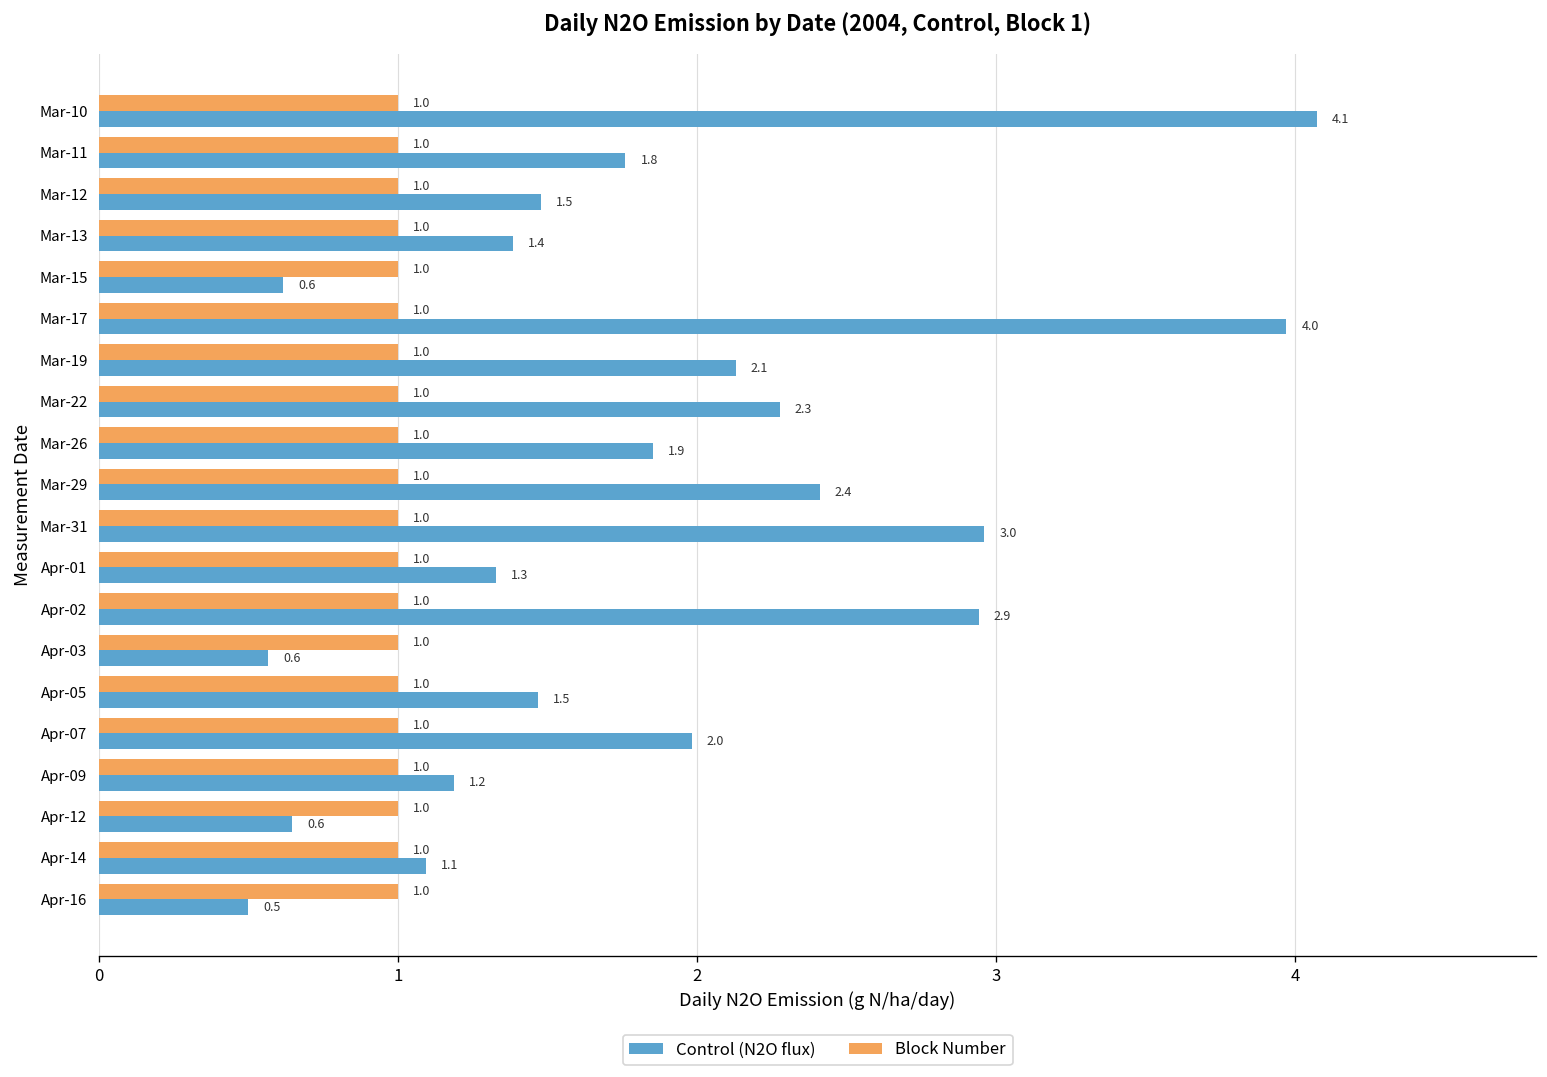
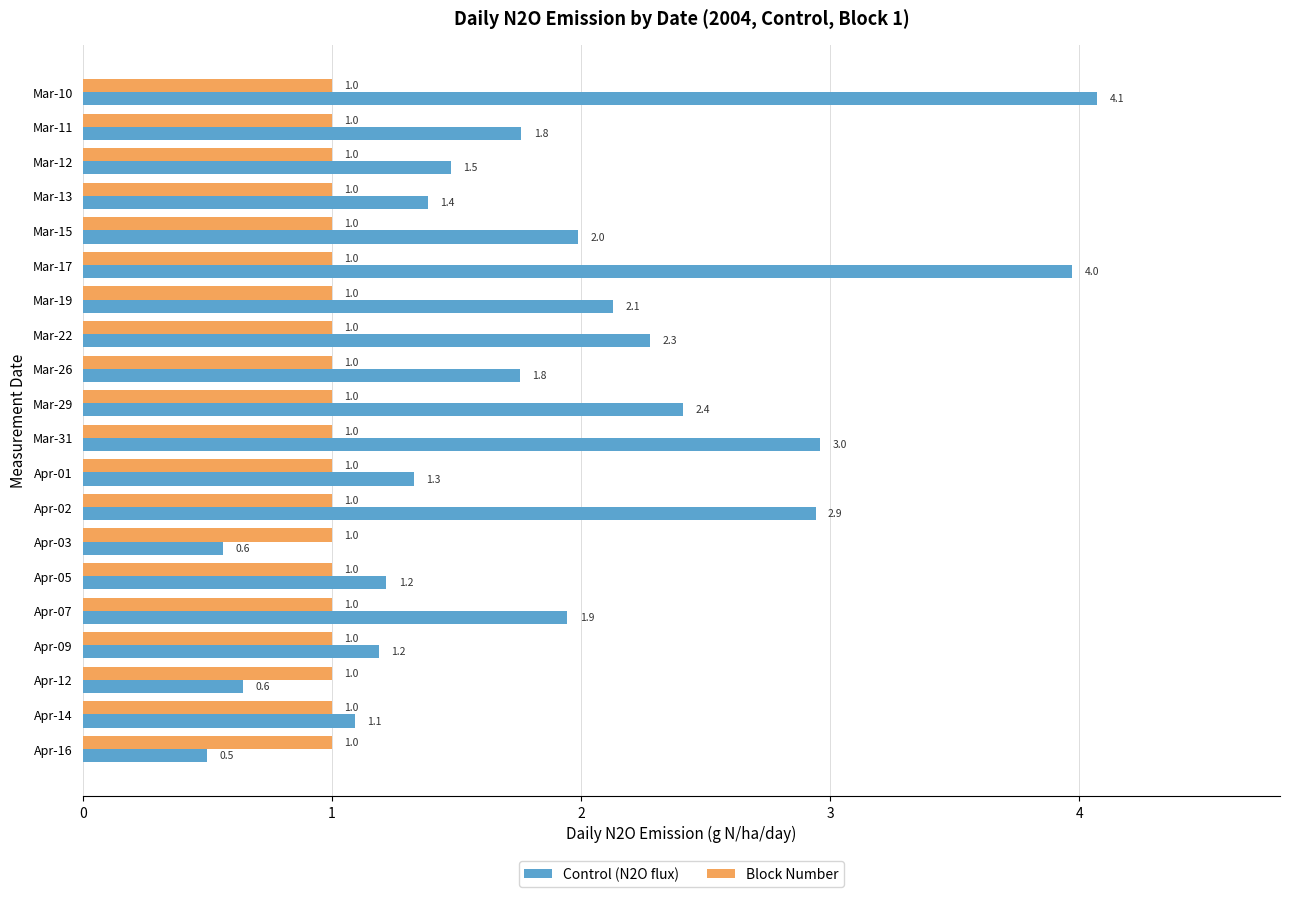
  {
    "Control (N2O flux)": {
      "Mar-10": 4.1,
      "Mar-11": 1.8,
      "Mar-12": 1.5,
      "Mar-13": 1.4,
-     "Mar-15": 0.6,
+     "Mar-15": 2.0,
      "Mar-17": 4.0,
      "Mar-19": 2.1,
      "Mar-22": 2.3,
-     "Mar-26": 1.9,
+     "Mar-26": 1.8,
      "Mar-29": 2.4,
      "Mar-31": 3.0,
      "Apr-01": 1.3,
      "Apr-02": 2.9,
      "Apr-03": 0.6,
-     "Apr-05": 1.5,
-     "Apr-07": 2.0,
+     "Apr-05": 1.2,
+     "Apr-07": 1.9,
      "Apr-09": 1.2,
      "Apr-12": 0.6,
      "Apr-14": 1.1,
      "Apr-16": 0.5
    },
    "Block Number": {
      "Mar-10": 1.0,
      "Mar-11": 1.0,
      "Mar-12": 1.0,
      "Mar-13": 1.0,
      "Mar-15": 1.0,
      "Mar-17": 1.0,
      "Mar-19": 1.0,
      "Mar-22": 1.0,
      "Mar-26": 1.0,
      "Mar-29": 1.0,
      "Mar-31": 1.0,
      "Apr-01": 1.0,
      "Apr-02": 1.0,
      "Apr-03": 1.0,
      "Apr-05": 1.0,
      "Apr-07": 1.0,
      "Apr-09": 1.0,
      "Apr-12": 1.0,
      "Apr-14": 1.0,
      "Apr-16": 1.0
    }
  }
